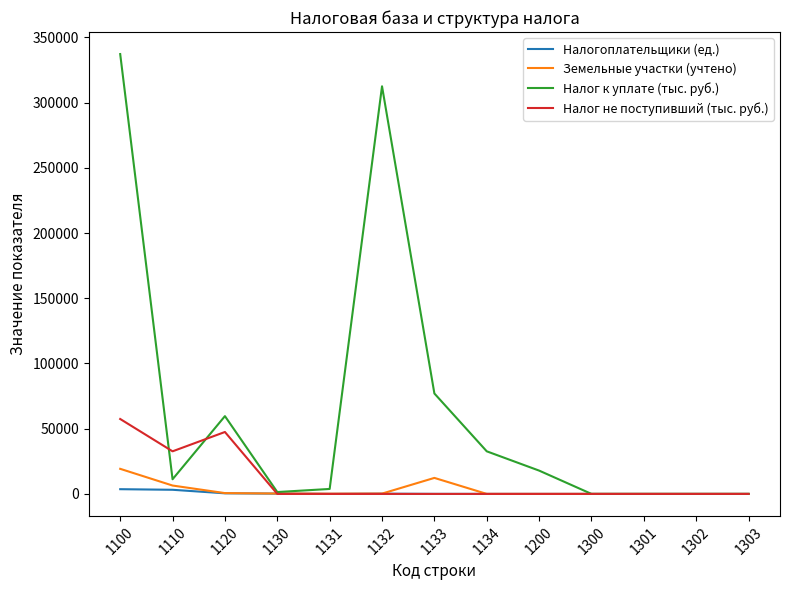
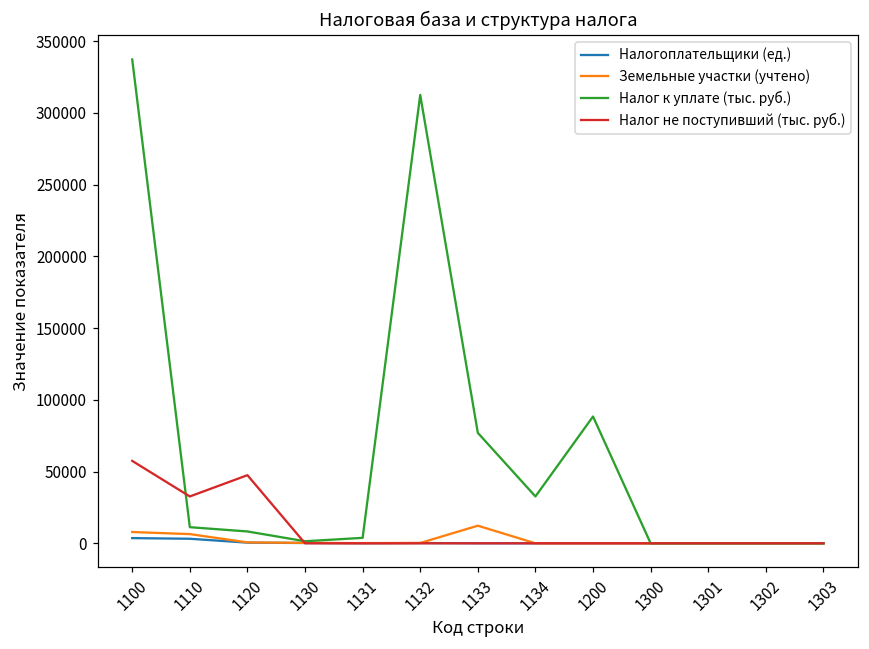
  {
    "Налогоплательщики (ед.)": {
      "1100": 4000,
      "1110": 3000
    },
    "Земельные участки (учтено)": {
-     "1100": 19000,
+     "1100": 8000,
      "1110": 6000,
      "1133": 12000
    },
    "Налог к уплате (тыс. руб.)": {
      "1100": 337000,
      "1110": 11000,
-     "1120": 60000,
+     "1120": 8000,
      "1131": 4000,
      "1132": 313000,
      "1133": 77000,
      "1134": 33000,
-     "1200": 18000
+     "1200": 88000
    },
    "Налог не поступивший (тыс. руб.)": {
      "1100": 57000,
      "1110": 33000,
      "1120": 47000
    }
  }
